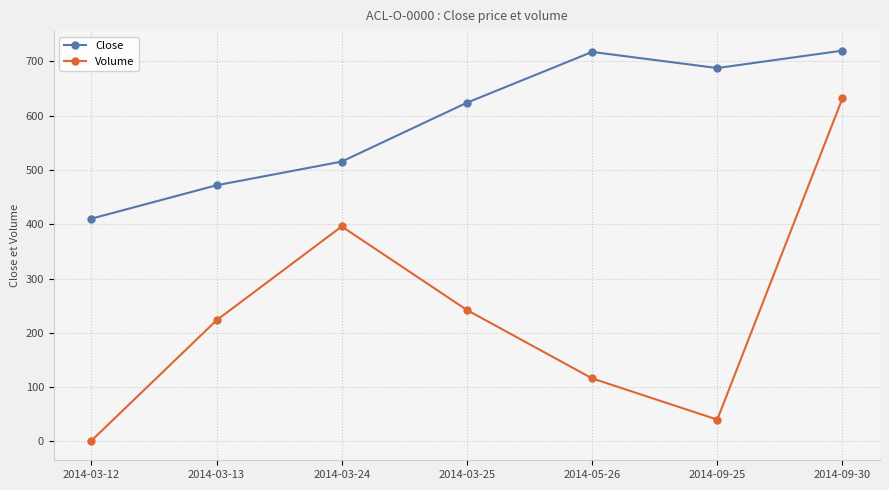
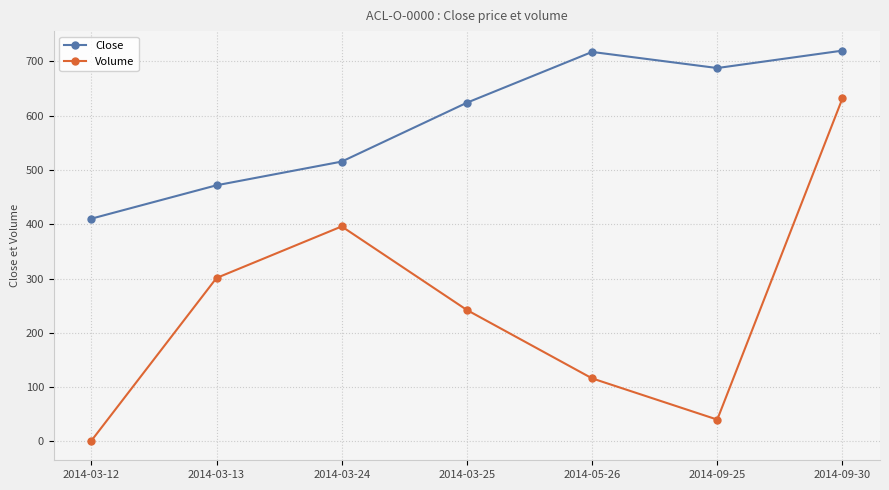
  {
    "Close": {
      "2014-03-12": 410,
      "2014-03-13": 470,
      "2014-03-24": 520,
      "2014-03-25": 620,
      "2014-05-26": 720,
      "2014-09-25": 690,
      "2014-09-30": 720
    },
    "Volume": {
      "2014-03-12": 0,
-     "2014-03-13": 220,
+     "2014-03-13": 300,
      "2014-03-24": 400,
      "2014-03-25": 240,
      "2014-05-26": 120,
      "2014-09-25": 40,
      "2014-09-30": 630
    }
  }
